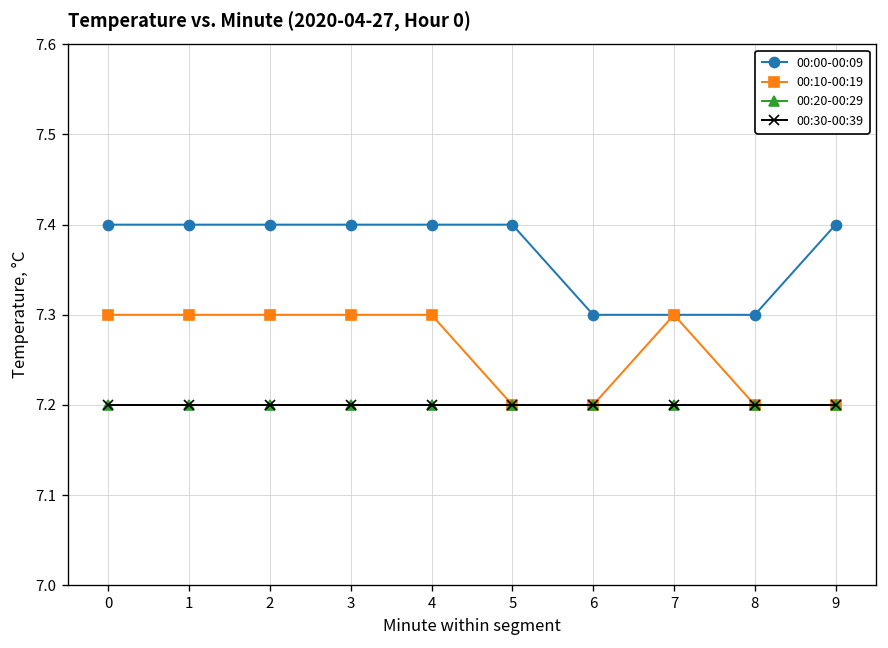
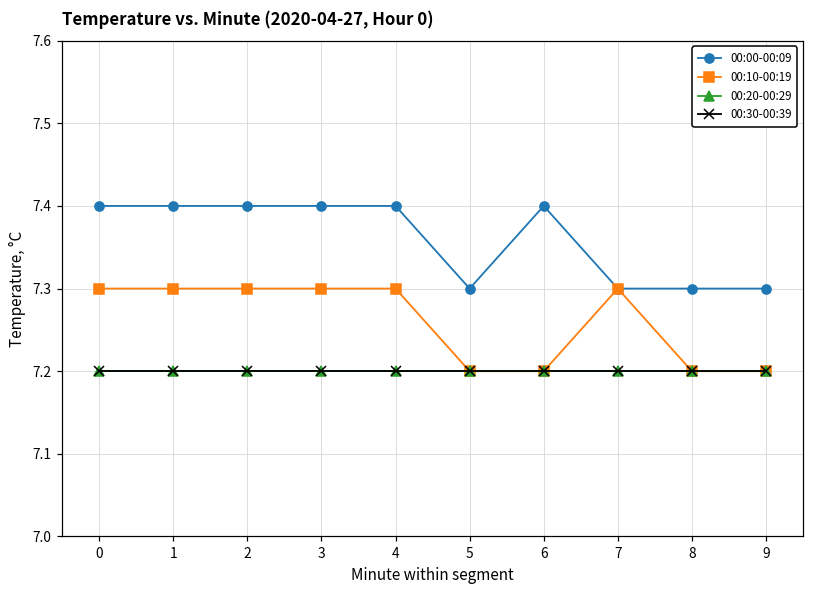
  {
    "00:00-00:09": {
      "0": 7.4,
      "1": 7.4,
      "2": 7.4,
      "3": 7.4,
      "4": 7.4,
-     "5": 7.4,
-     "6": 7.3,
+     "5": 7.3,
+     "6": 7.4,
      "8": 7.3,
-     "9": 7.4
+     "9": 7.3
    },
    "00:10-00:19": {
      "0": 7.3,
      "1": 7.3,
      "2": 7.3,
      "3": 7.3,
      "4": 7.3
    },
    "00:30-00:39": {
      "0": 7.2,
      "1": 7.2,
      "2": 7.2,
      "3": 7.2,
      "4": 7.2,
      "7": 7.2
    }
  }
